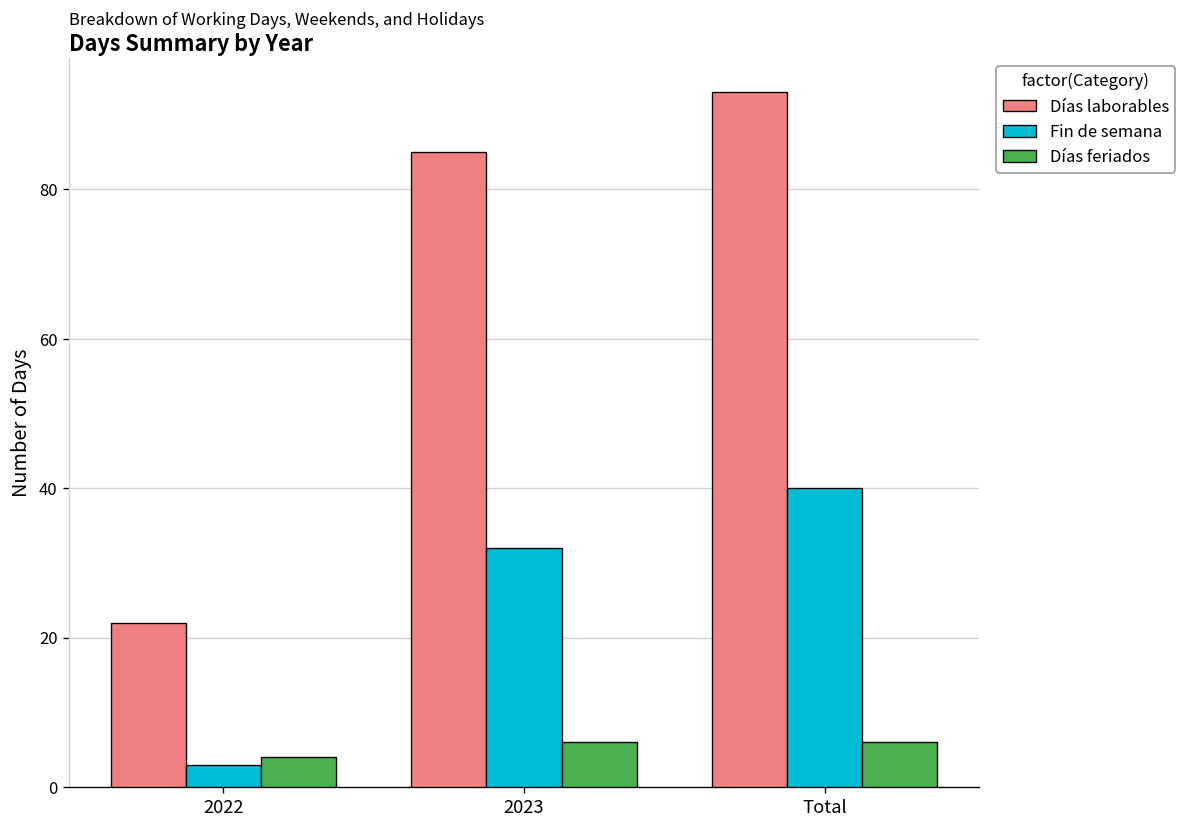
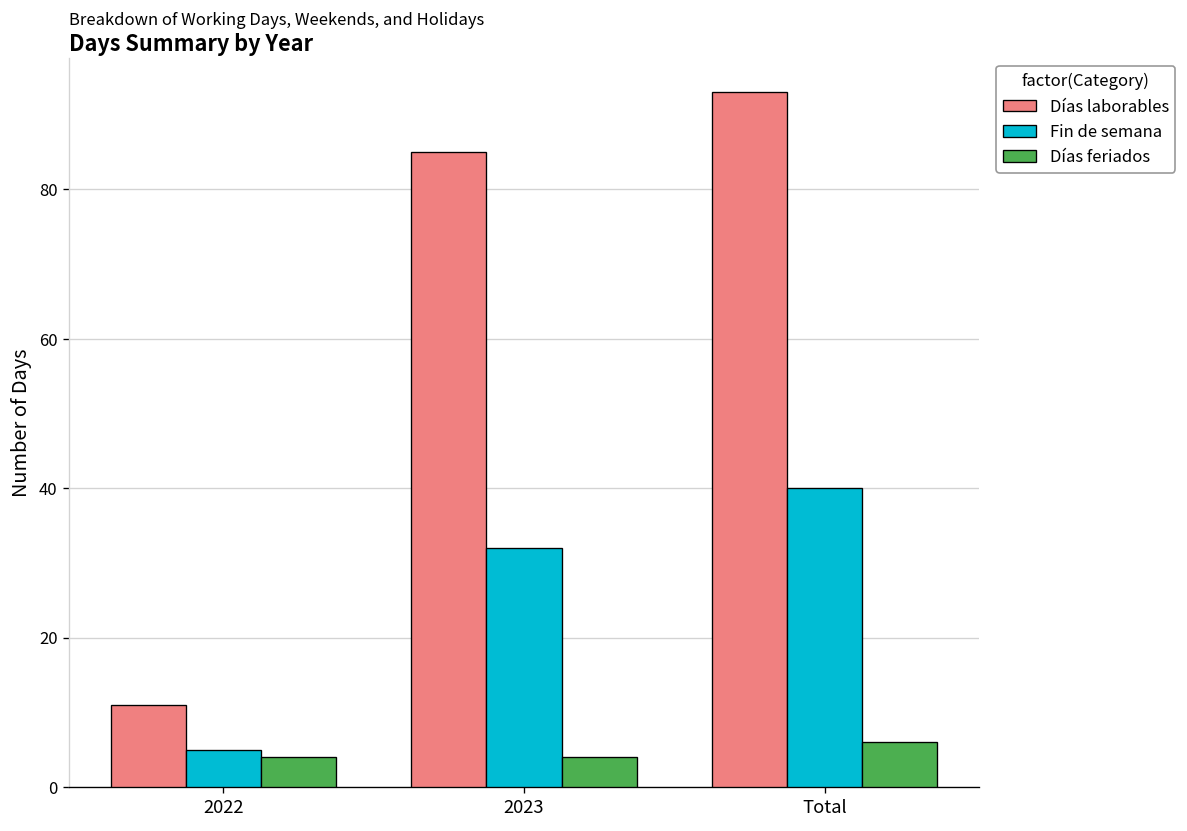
  {
    "Días laborables": {
-     "2022": 22,
+     "2022": 11,
      "2023": 85,
      "Total": 93
    },
    "Fin de semana": {
-     "2022": 3,
+     "2022": 5,
      "2023": 32,
      "Total": 40
    },
    "Días feriados": {
      "2022": 4,
-     "2023": 6,
+     "2023": 4,
      "Total": 6
    }
  }
